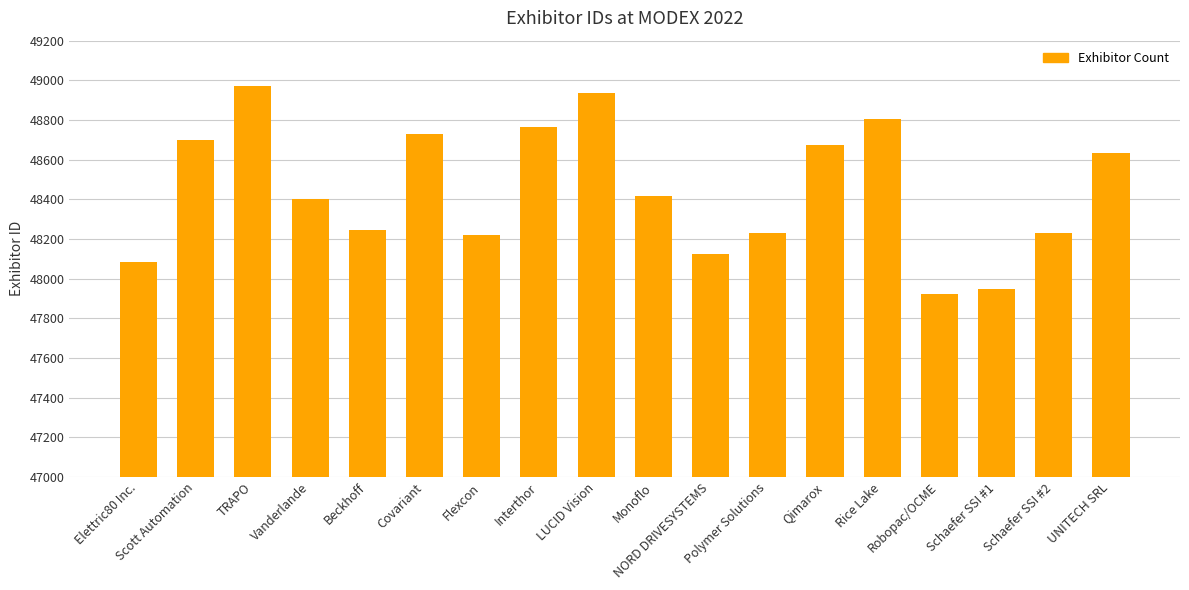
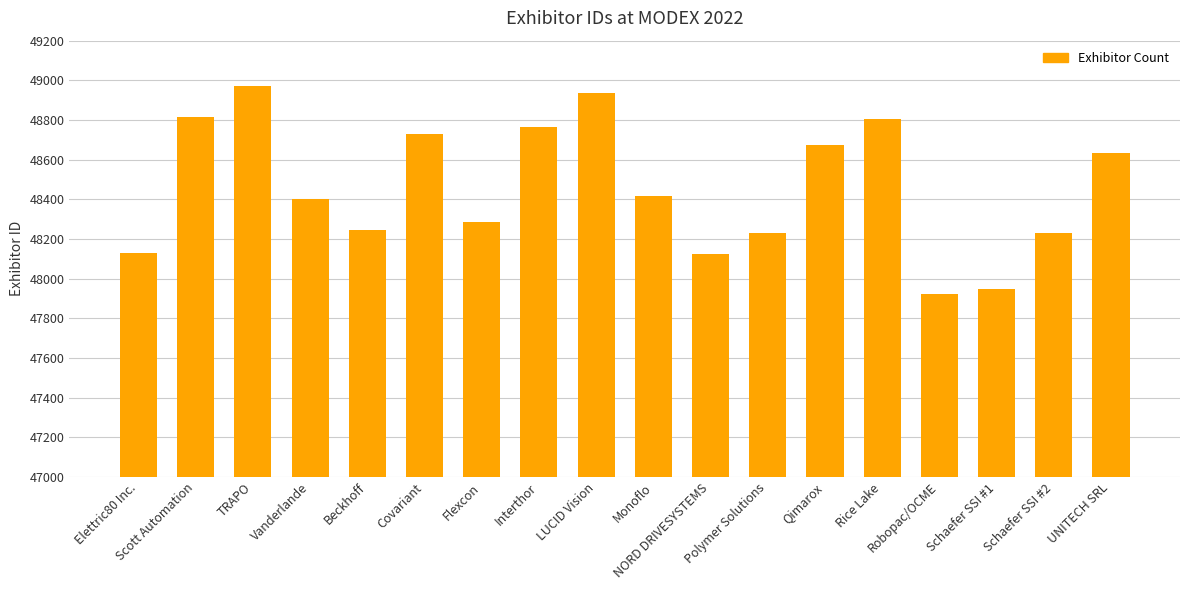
  {
-   "Elettric80 Inc.": 48090,
-   "Scott Automation": 48700,
+   "Elettric80 Inc.": 48130,
+   "Scott Automation": 48820,
    "TRAPO": 48970,
    "Vanderlande": 48400,
    "Beckhoff": 48240,
    "Covariant": 48730,
-   "Flexcon": 48220,
+   "Flexcon": 48290,
    "Interthor": 48770,
    "LUCID Vision": 48940,
    "Monoflo": 48420,
    "NORD DRIVESYSTEMS": 48120,
    "Polymer Solutions": 48230,
    "Qimarox": 48670,
    "Rice Lake": 48810,
    "Robopac/OCME": 47920,
    "Schaefer SSI #1": 47950,
    "Schaefer SSI #2": 48230,
    "UNITECH SRL": 48630
  }
